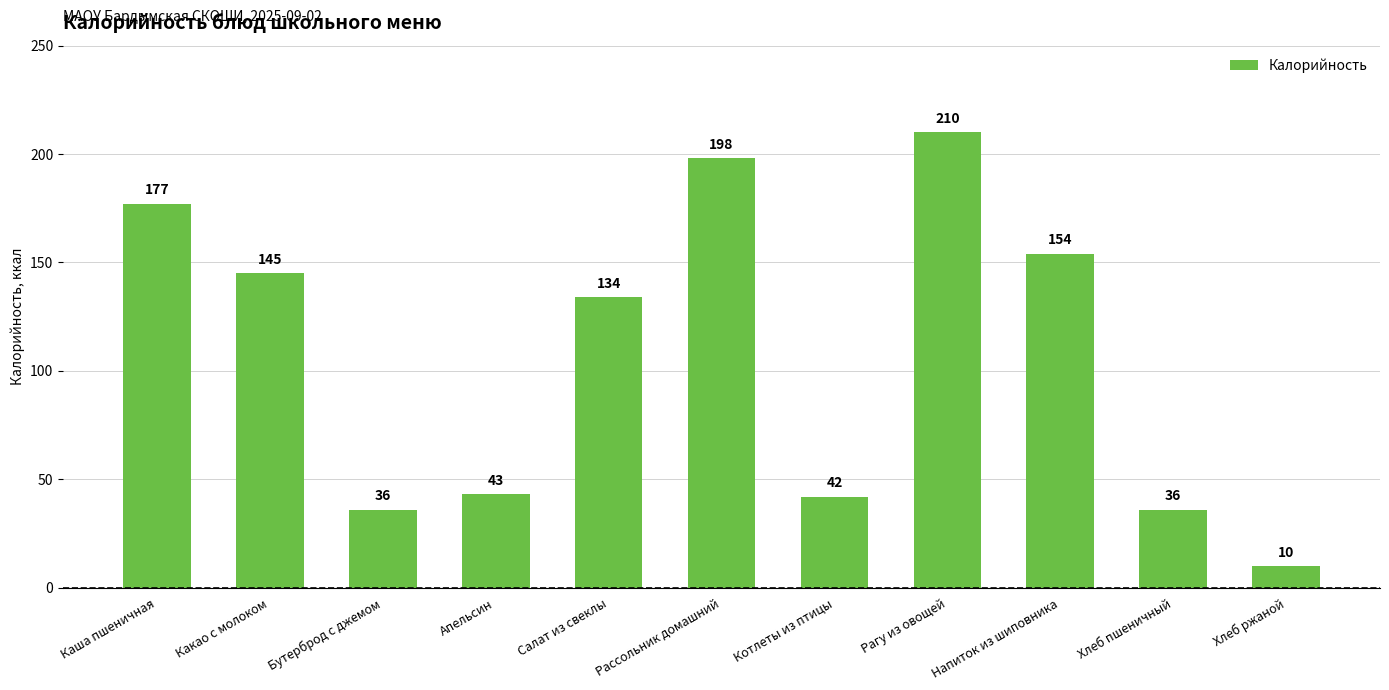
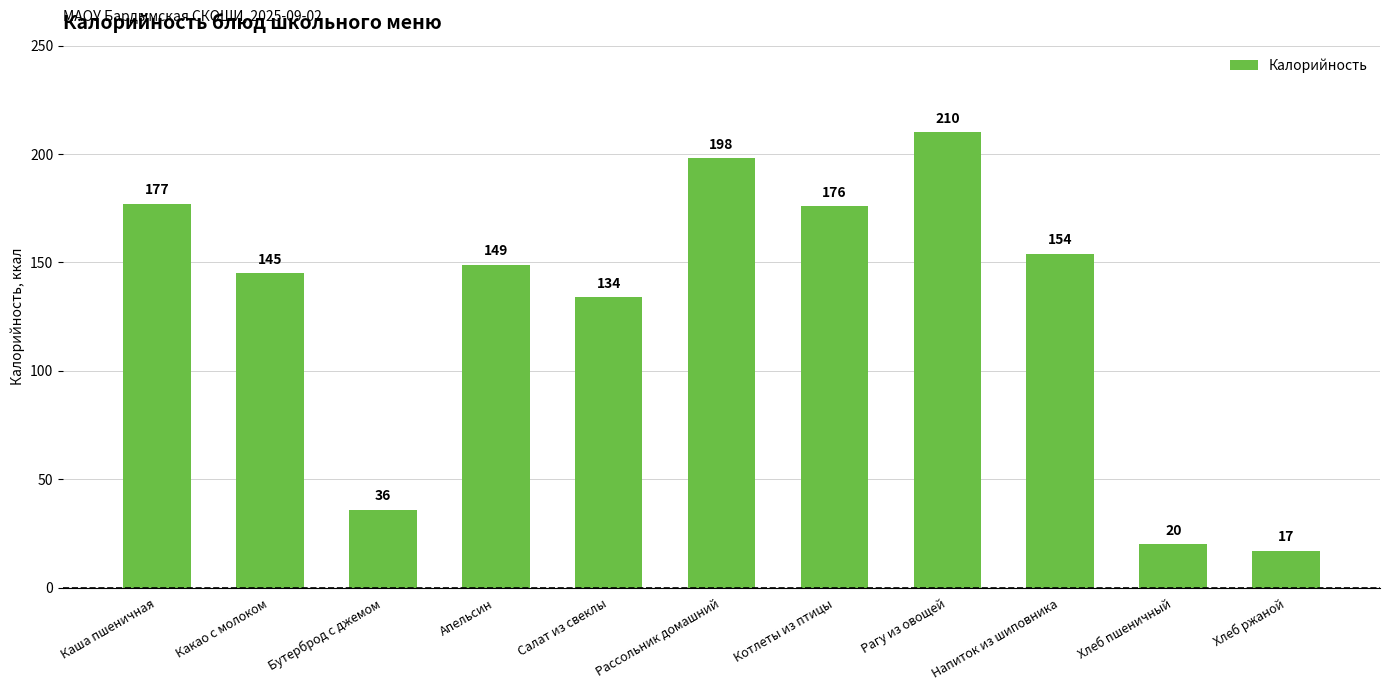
  {
    "Каша пшеничная": 177,
    "Какао с молоком": 145,
    "Бутерброд с джемом": 36,
-   "Апельсин": 43,
+   "Апельсин": 149,
    "Салат из свеклы": 134,
    "Рассольник домашний": 198,
-   "Котлеты из птицы": 42,
+   "Котлеты из птицы": 176,
    "Рагу из овощей": 210,
    "Напиток из шиповника": 154,
-   "Хлеб пшеничный": 36,
-   "Хлеб ржаной": 10
+   "Хлеб пшеничный": 20,
+   "Хлеб ржаной": 17
  }
